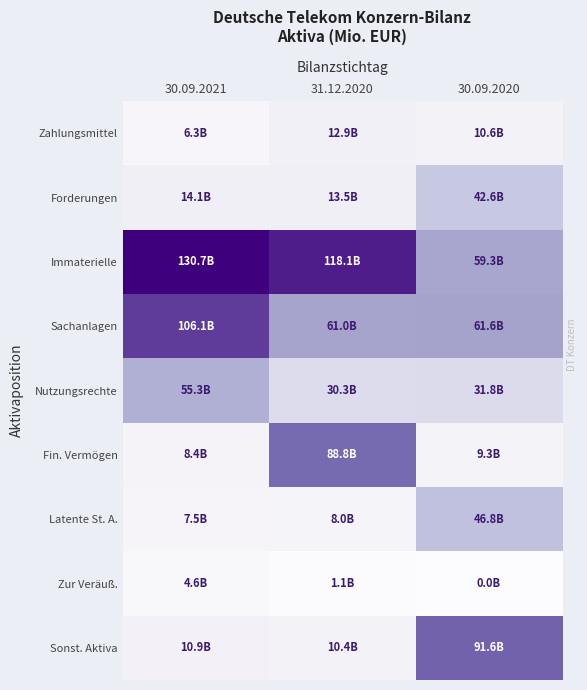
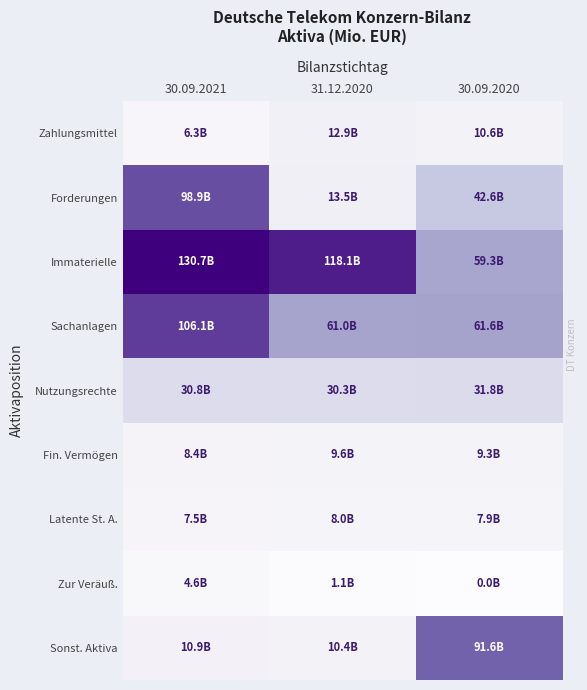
  {
    "Zahlungsmittel": {
      "30.09.2021": "6.3B",
      "31.12.2020": "12.9B",
      "30.09.2020": "10.6B"
    },
    "Forderungen": {
-     "30.09.2021": "14.1B",
+     "30.09.2021": "98.9B",
      "31.12.2020": "13.5B",
      "30.09.2020": "42.6B"
    },
    "Immaterielle": {
      "30.09.2021": "130.7B",
      "31.12.2020": "118.1B",
      "30.09.2020": "59.3B"
    },
    "Sachanlagen": {
      "30.09.2021": "106.1B",
      "31.12.2020": "61.0B",
      "30.09.2020": "61.6B"
    },
    "Nutzungsrechte": {
-     "30.09.2021": "55.3B",
+     "30.09.2021": "30.8B",
      "31.12.2020": "30.3B",
      "30.09.2020": "31.8B"
    },
    "Fin. Vermögen": {
      "30.09.2021": "8.4B",
-     "31.12.2020": "88.8B",
+     "31.12.2020": "9.6B",
      "30.09.2020": "9.3B"
    },
    "Latente St. A.": {
      "30.09.2021": "7.5B",
      "31.12.2020": "8.0B",
-     "30.09.2020": "46.8B"
+     "30.09.2020": "7.9B"
    },
    "Zur Veräuß.": {
      "30.09.2021": "4.6B",
      "31.12.2020": "1.1B",
      "30.09.2020": "0.0B"
    },
    "Sonst. Aktiva": {
      "30.09.2021": "10.9B",
      "31.12.2020": "10.4B",
      "30.09.2020": "91.6B"
    }
  }
